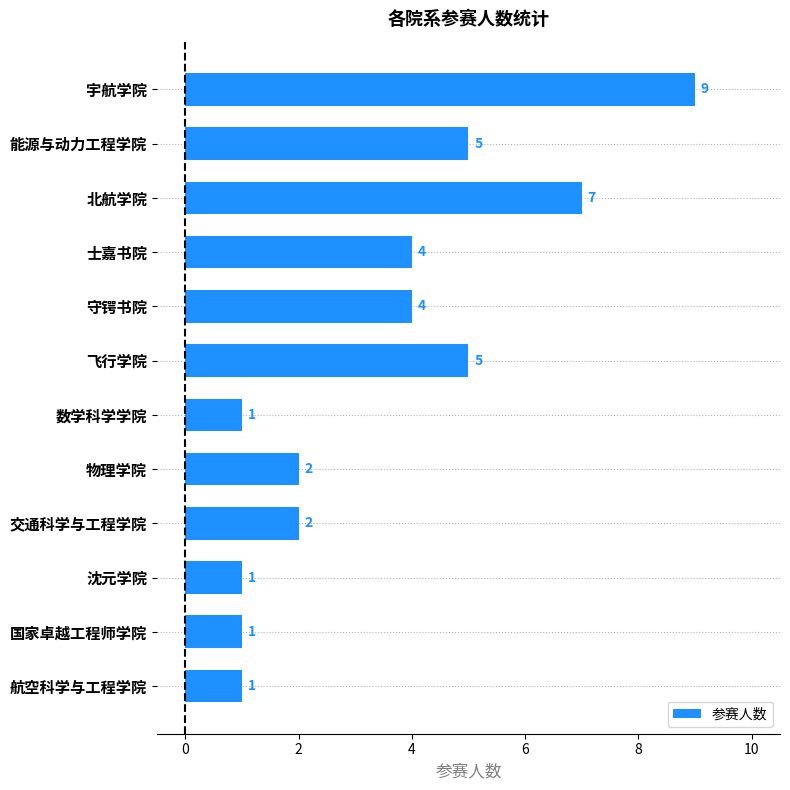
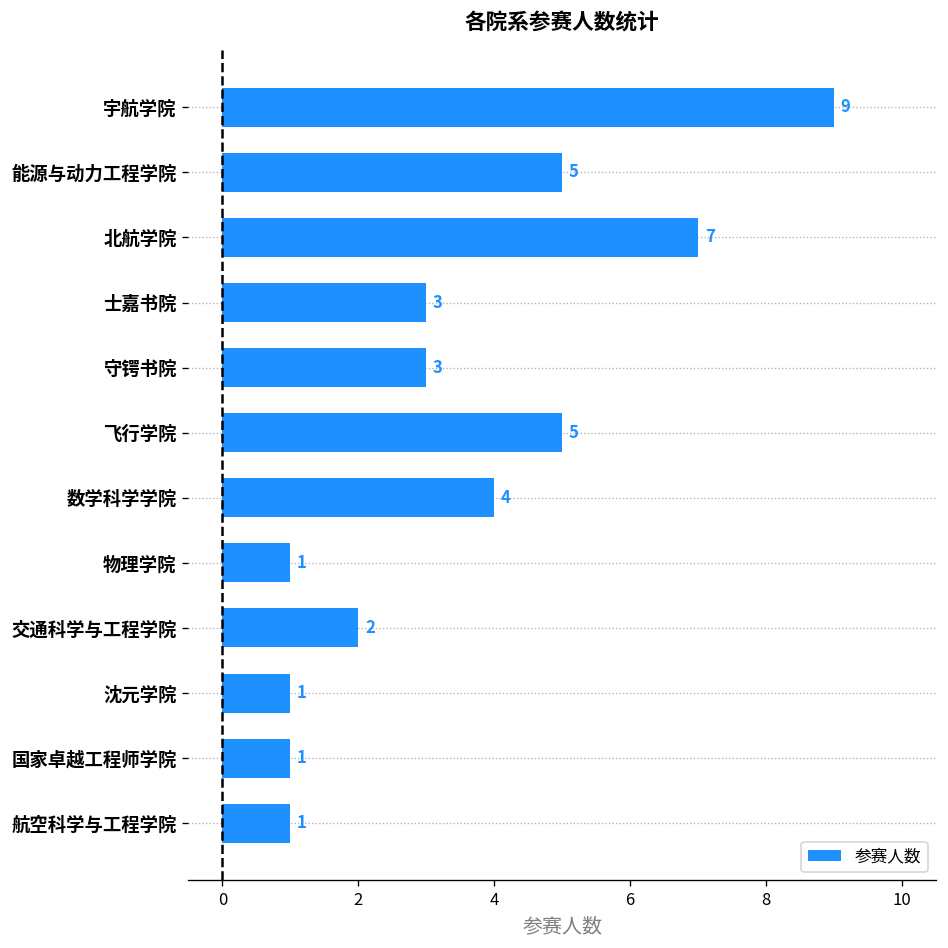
  {
    "宇航学院": 9,
    "能源与动力工程学院": 5,
    "北航学院": 7,
-   "士嘉书院": 4,
-   "守锷书院": 4,
+   "士嘉书院": 3,
+   "守锷书院": 3,
    "飞行学院": 5,
-   "数学科学学院": 1,
-   "物理学院": 2,
+   "数学科学学院": 4,
+   "物理学院": 1,
    "交通科学与工程学院": 2,
    "沈元学院": 1,
    "国家卓越工程师学院": 1,
    "航空科学与工程学院": 1
  }
